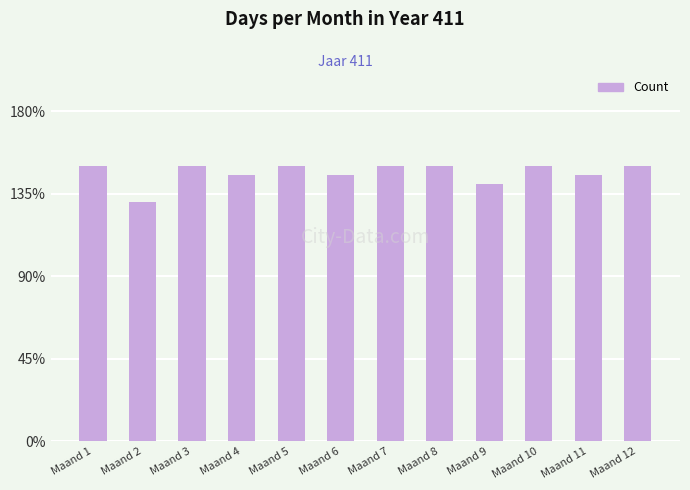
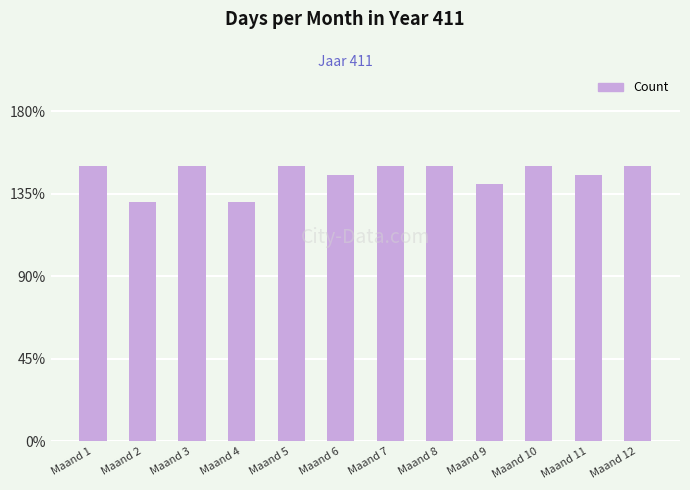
  {
    "Maand 1": "150%",
    "Maand 2": "131%",
    "Maand 3": "150%",
-   "Maand 4": "145%",
+   "Maand 4": "131%",
    "Maand 5": "150%",
    "Maand 6": "145%",
    "Maand 7": "150%",
    "Maand 8": "150%",
    "Maand 9": "140%",
    "Maand 10": "150%",
    "Maand 11": "145%",
    "Maand 12": "150%"
  }
